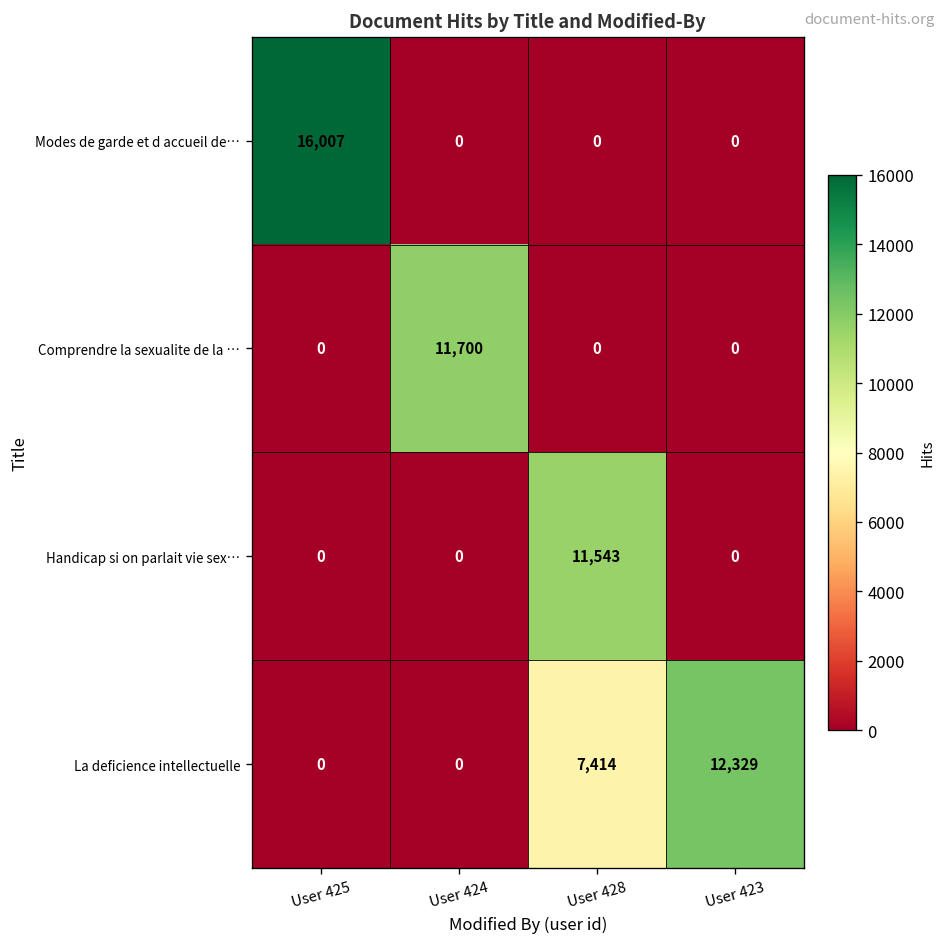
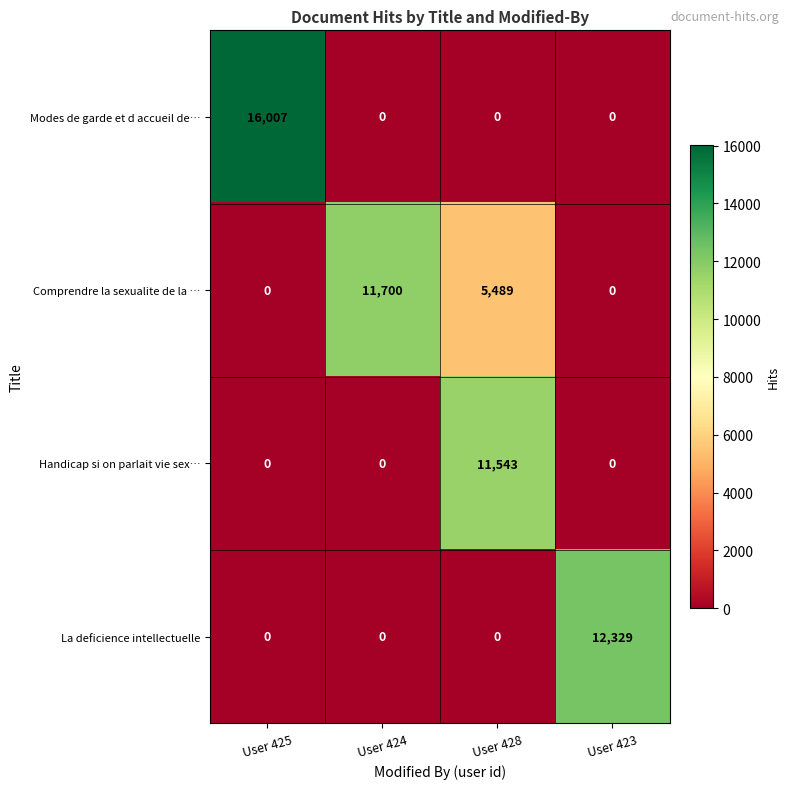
  {
    "Modes de garde et d accueil de…": {
      "User 425": "16,007",
      "User 424": "0",
      "User 428": "0",
      "User 423": "0"
    },
    "Comprendre la sexualite de la …": {
      "User 425": "0",
      "User 424": "11,700",
-     "User 428": "0",
+     "User 428": "5,489",
      "User 423": "0"
    },
    "Handicap si on parlait vie sex…": {
      "User 425": "0",
      "User 424": "0",
      "User 428": "11,543",
      "User 423": "0"
    },
    "La deficience intellectuelle": {
      "User 425": "0",
      "User 424": "0",
-     "User 428": "7,414",
+     "User 428": "0",
      "User 423": "12,329"
    }
  }
